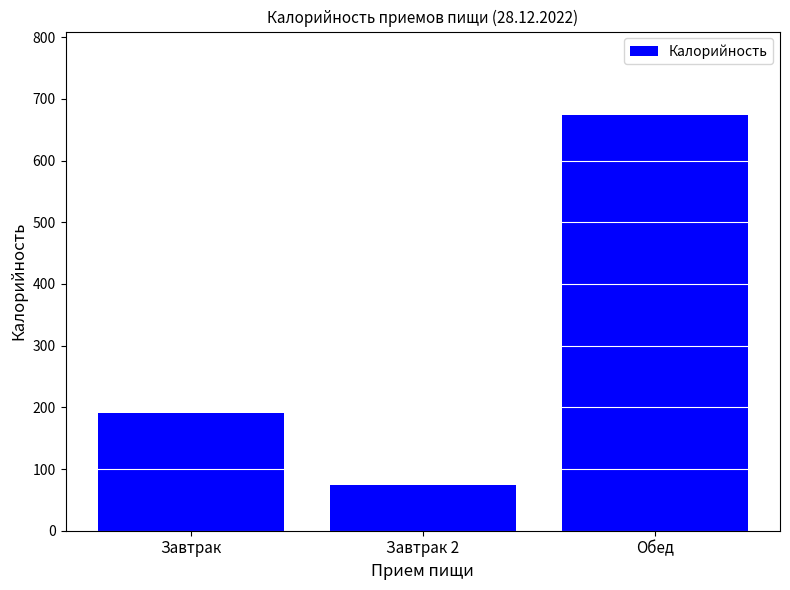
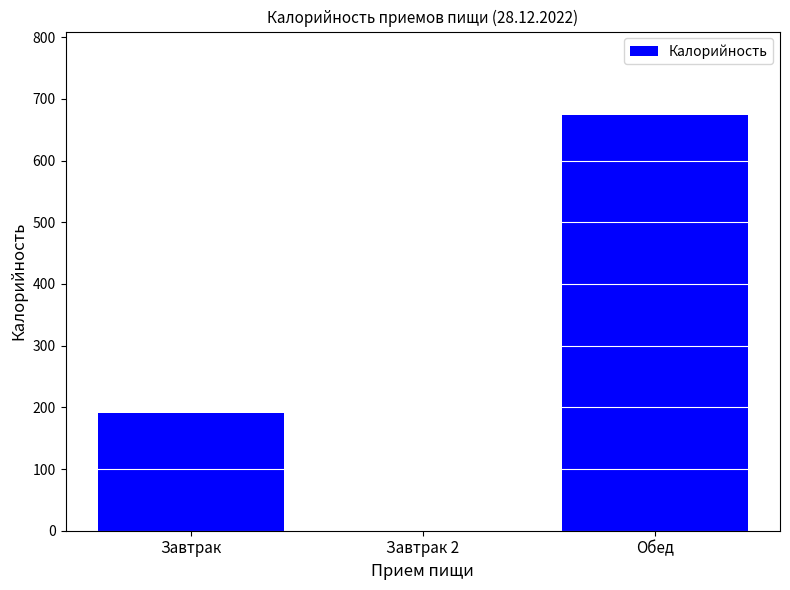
  {
    "Завтрак": 190,
-   "Завтрак 2": 70,
+   "Завтрак 2": 0,
    "Обед": 670
  }
